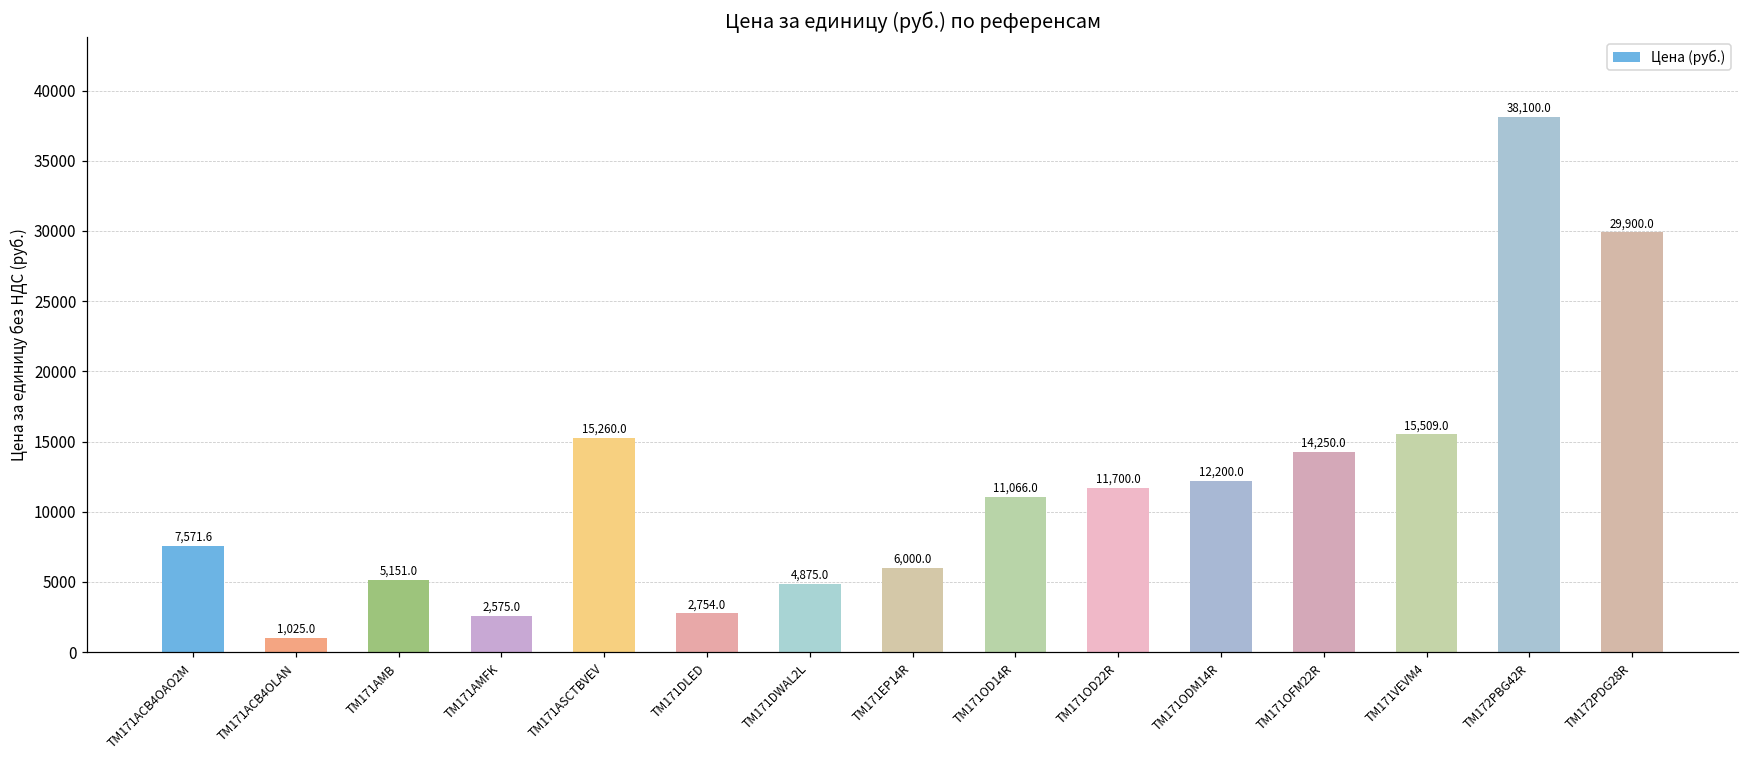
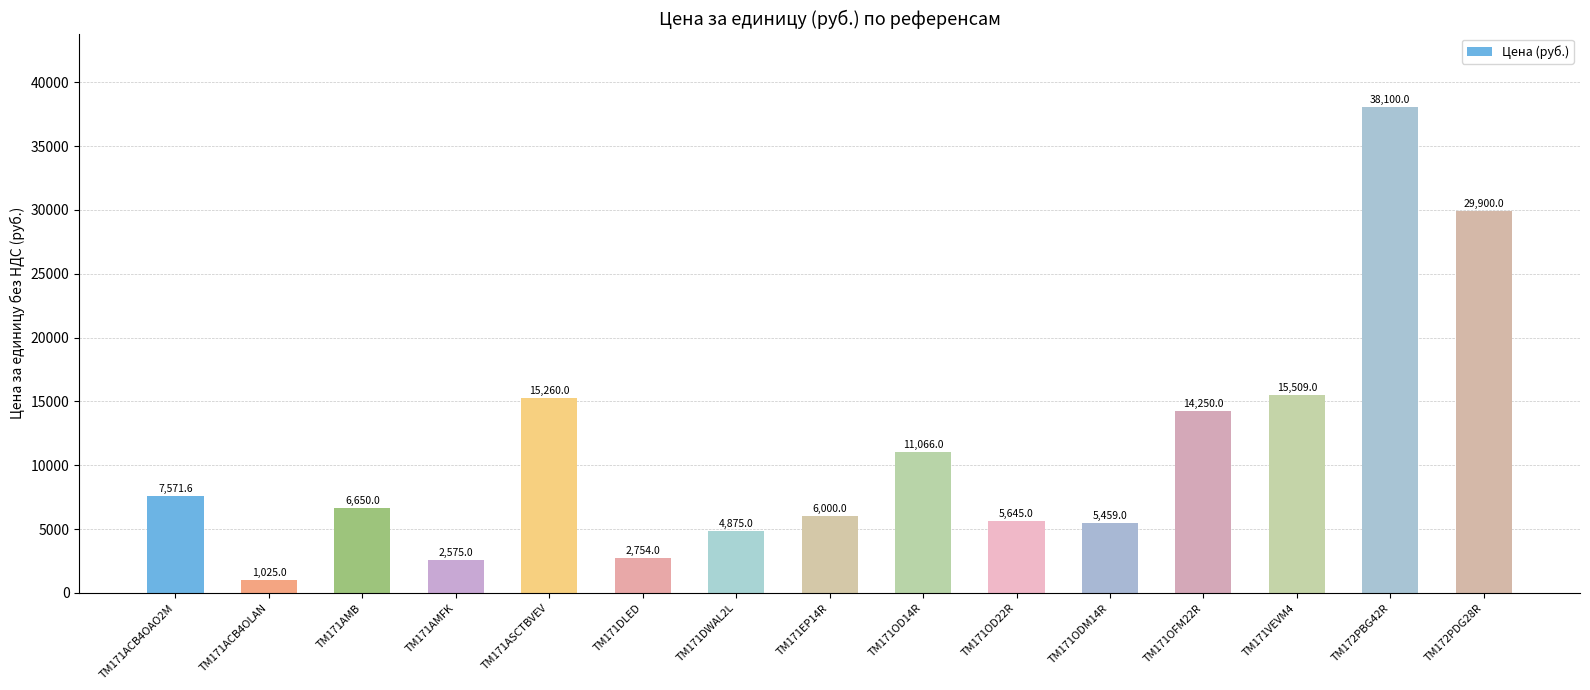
  {
    "TM171ACB4OAO2M": "7,571.6",
    "TM171ACB4OLAN": "1,025.0",
-   "TM171AMB": "5,151.0",
+   "TM171AMB": "6,650.0",
    "TM171AMFK": "2,575.0",
    "TM171ASCTBVEV": "15,260.0",
    "TM171DLED": "2,754.0",
    "TM171DWAL2L": "4,875.0",
    "TM171EP14R": "6,000.0",
    "TM171OD14R": "11,066.0",
-   "TM171OD22R": "11,700.0",
-   "TM171ODM14R": "12,200.0",
+   "TM171OD22R": "5,645.0",
+   "TM171ODM14R": "5,459.0",
    "TM171OFM22R": "14,250.0",
    "TM171VEVM4": "15,509.0",
    "TM172PBG42R": "38,100.0",
    "TM172PDG28R": "29,900.0"
  }
